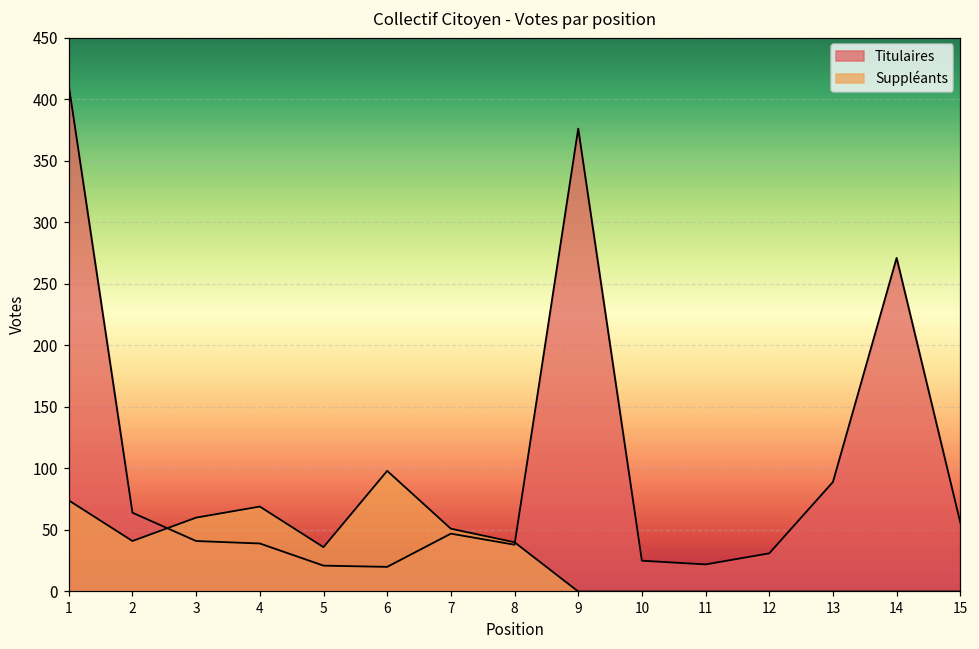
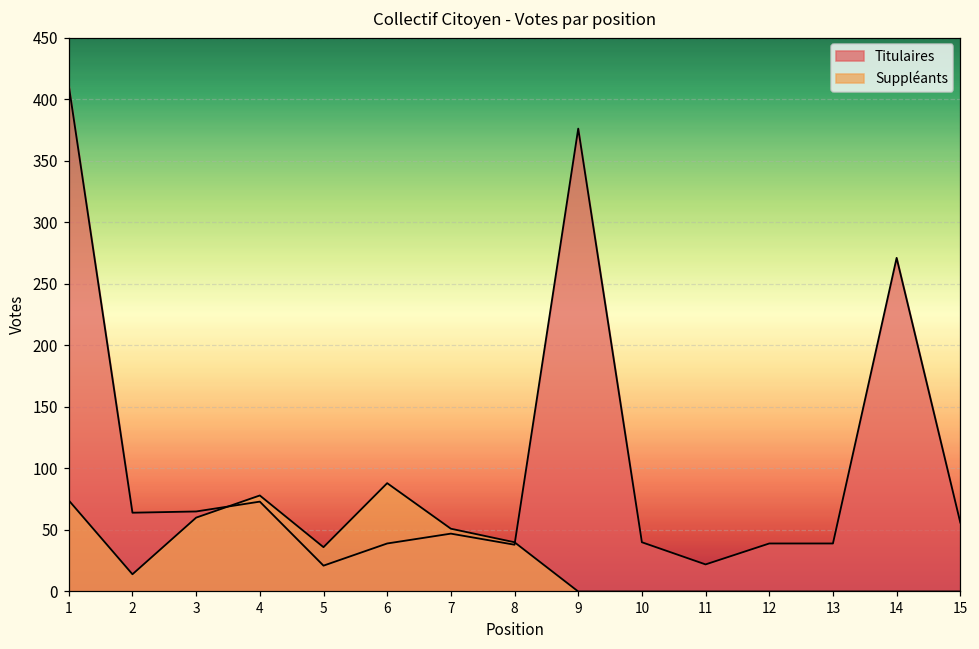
  {
    "Titulaires": {
      "1": 411,
      "2": 64,
-     "3": 41,
-     "4": 39,
+     "3": 65,
+     "4": 73,
      "5": 21,
-     "6": 20,
+     "6": 39,
      "7": 47,
      "9": 376,
-     "10": 25,
+     "10": 40,
      "11": 22,
-     "12": 31,
-     "13": 89,
+     "12": 39,
+     "13": 39,
      "14": 271,
      "15": 56
    },
    "Suppléants": {
      "1": 74,
-     "2": 41,
+     "2": 14,
      "3": 60,
-     "4": 69,
+     "4": 78,
      "5": 36,
-     "6": 98,
+     "6": 88,
      "7": 51,
      "9": 0,
      "10": 0,
      "11": 0,
      "12": 0,
      "13": 0,
      "14": 0,
      "15": 0
    }
  }
